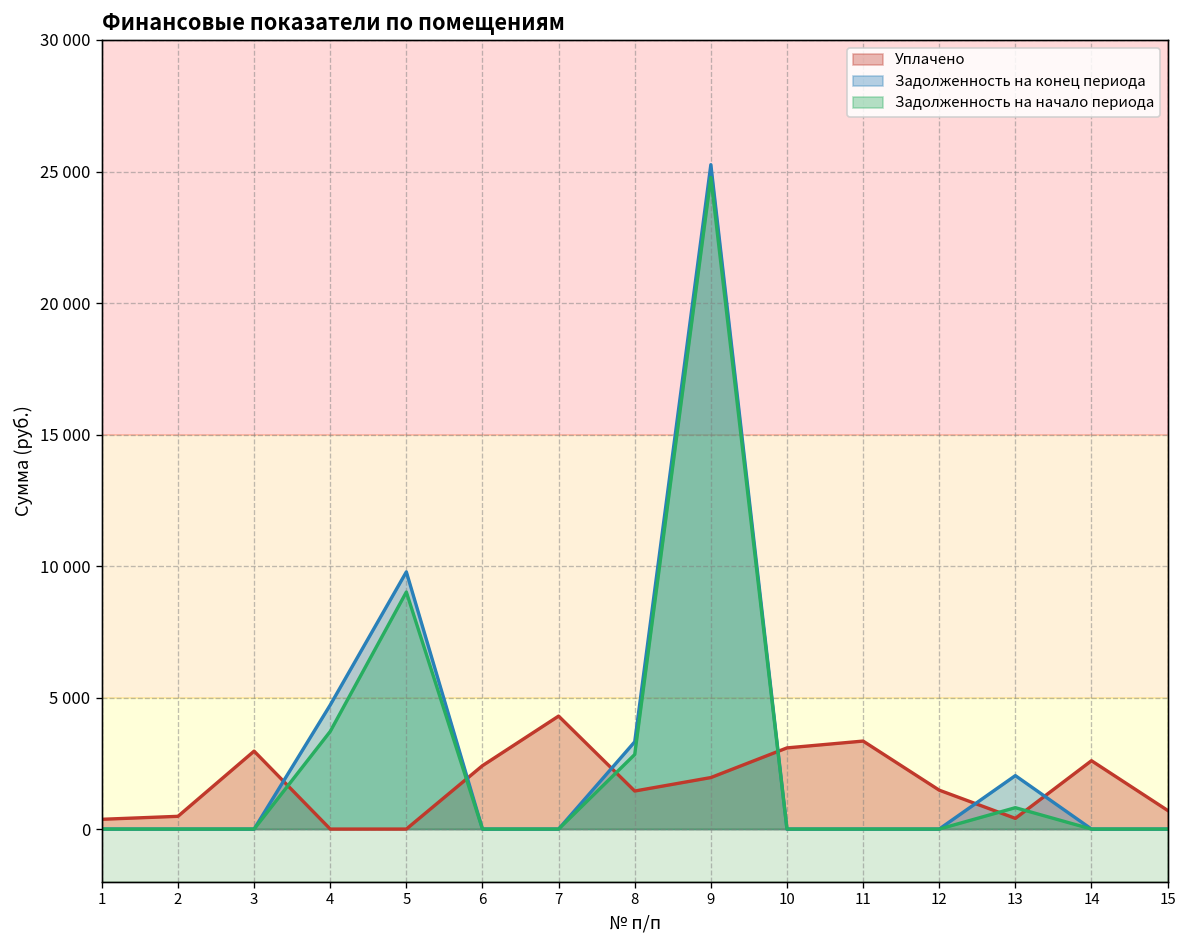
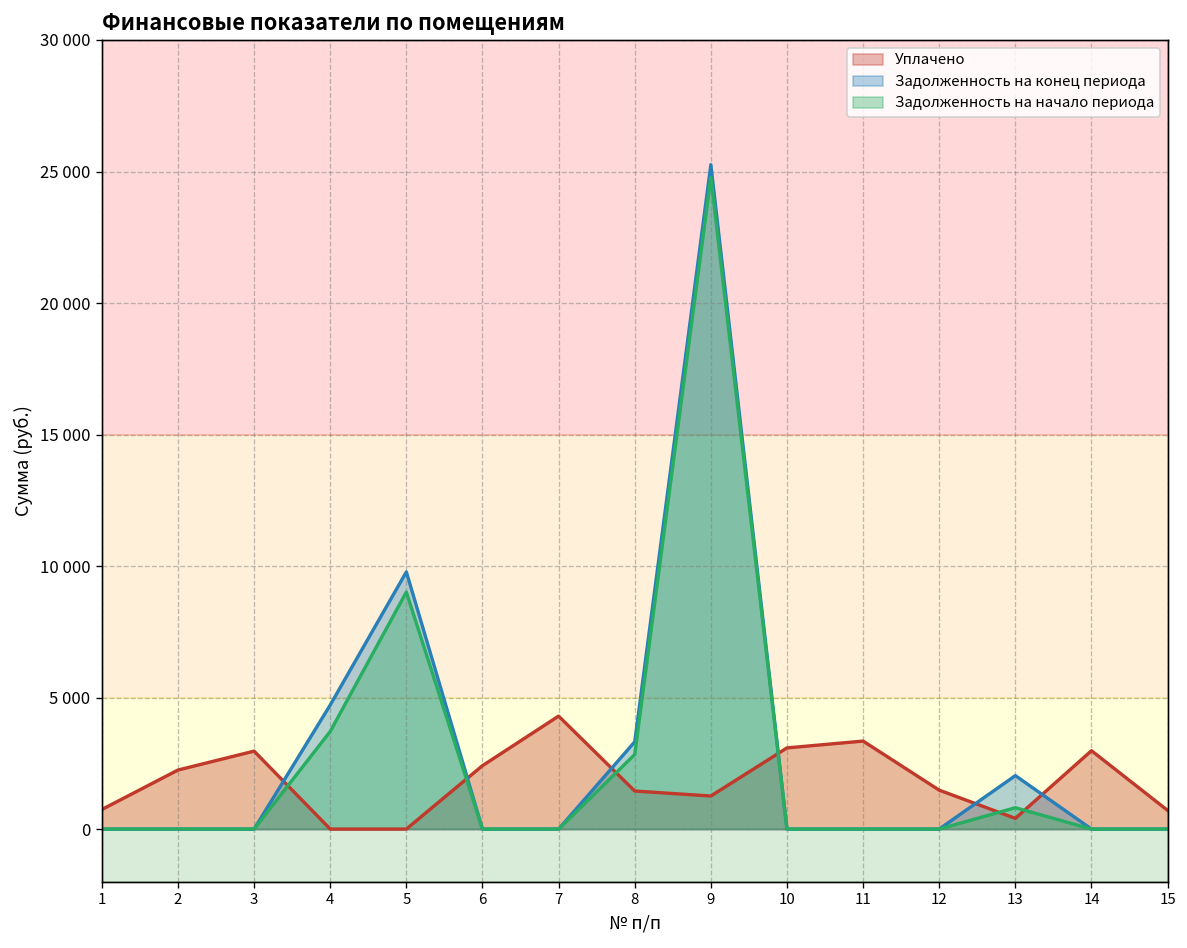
  {
    "Уплачено": {
-     "1": 400,
-     "2": 500,
+     "1": 700,
+     "2": 2200,
      "3": 3000,
      "4": 0,
      "5": 0,
      "6": 2400,
      "7": 4300,
      "8": 1400,
-     "9": 2000,
+     "9": 1300,
      "10": 3100,
      "11": 3300,
      "12": 1500,
      "13": 400,
-     "14": 2600,
+     "14": 3000,
      "15": 700
    }
  }
